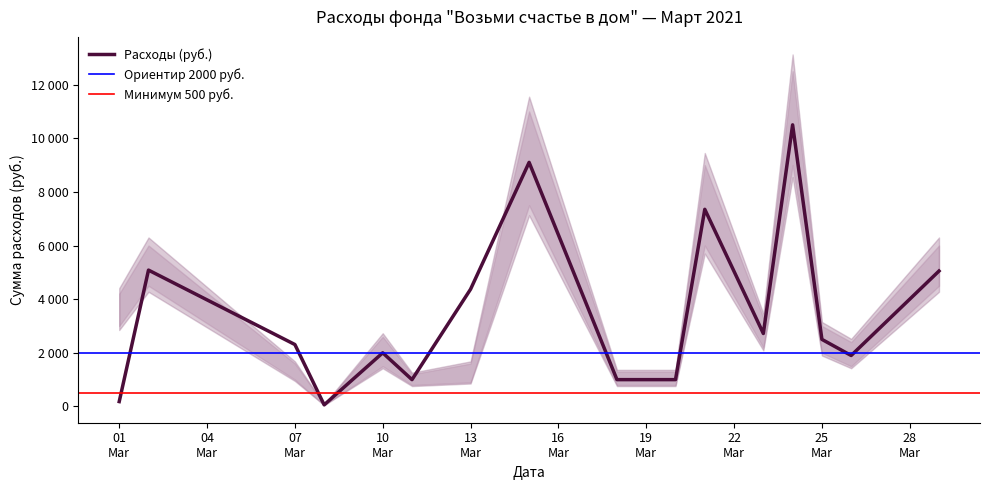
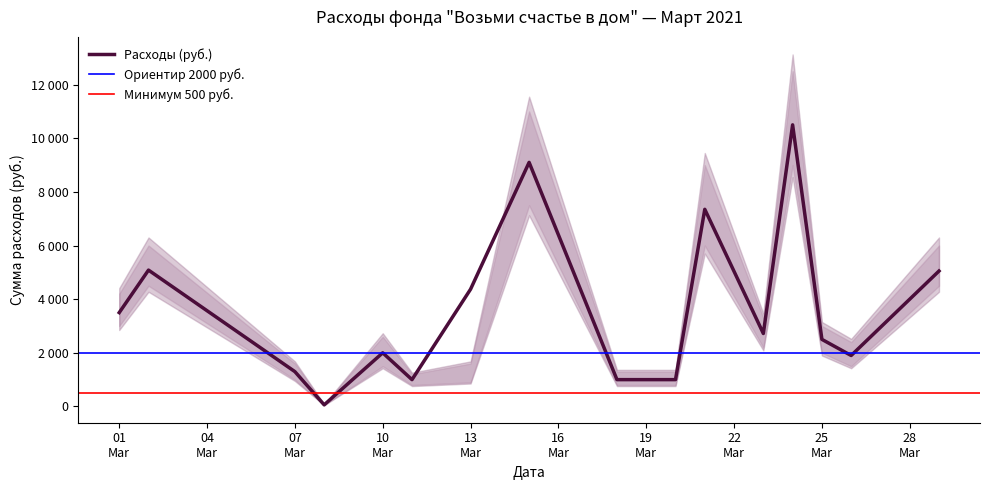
  {
    "Расходы (руб.)": {
-     "01 Mar": 200,
-     "07 Mar": 2300,
+     "01 Mar": 3500,
+     "07 Mar": 1300,
      "10 Mar": 2000,
      "13 Mar": 4400,
      "25 Mar": 2500
    }
  }
